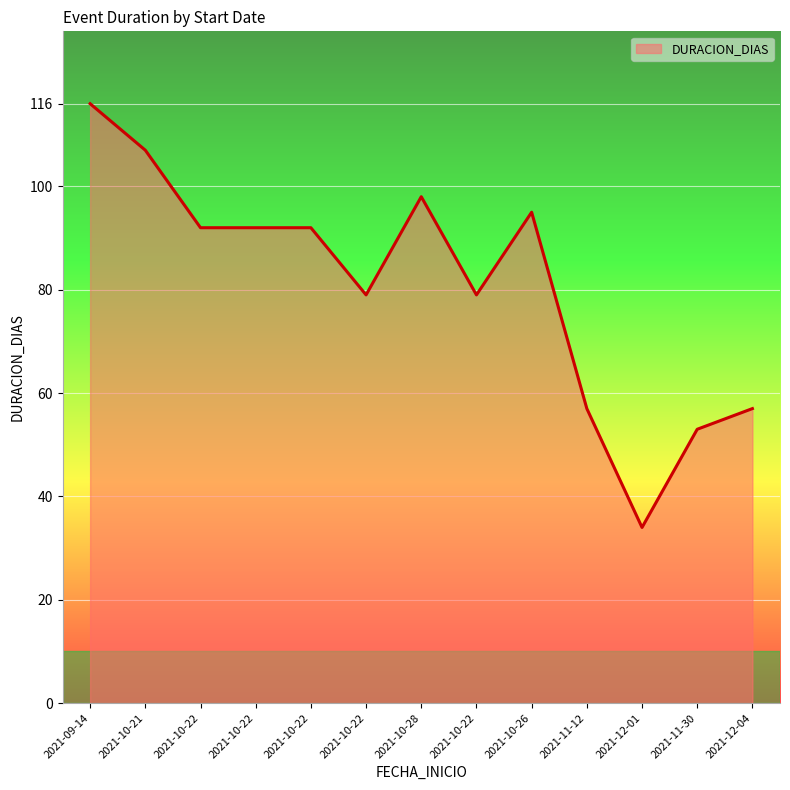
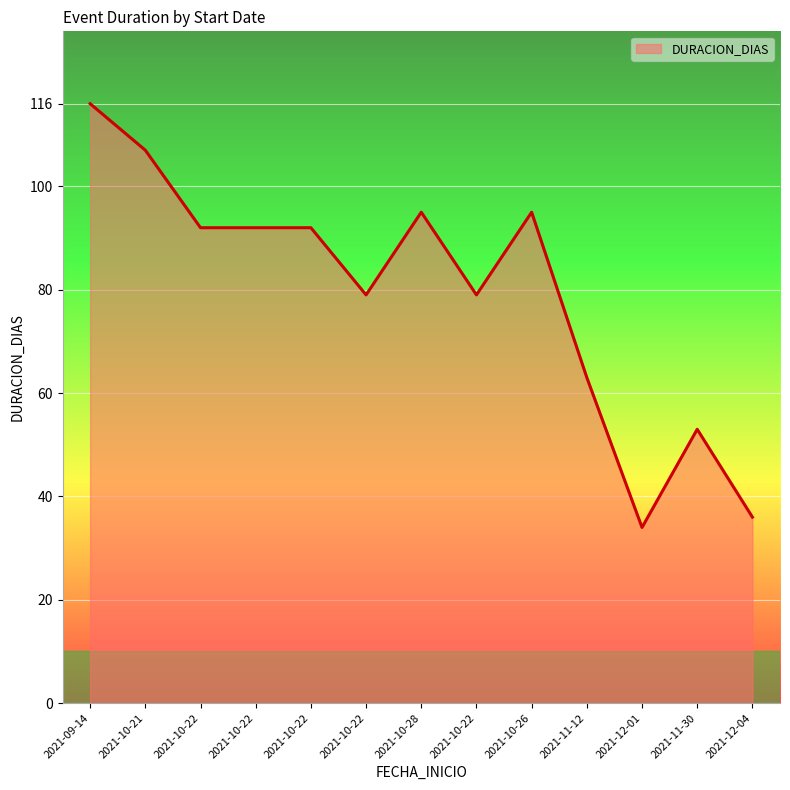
  {
    "2021-09-14": 116,
    "2021-10-21": 107,
-   "2021-10-28": 98,
+   "2021-10-28": 95,
    "2021-10-26": 95,
-   "2021-11-12": 57,
+   "2021-11-12": 63,
    "2021-12-01": 34,
    "2021-11-30": 53,
-   "2021-12-04": 57
+   "2021-12-04": 36
  }
